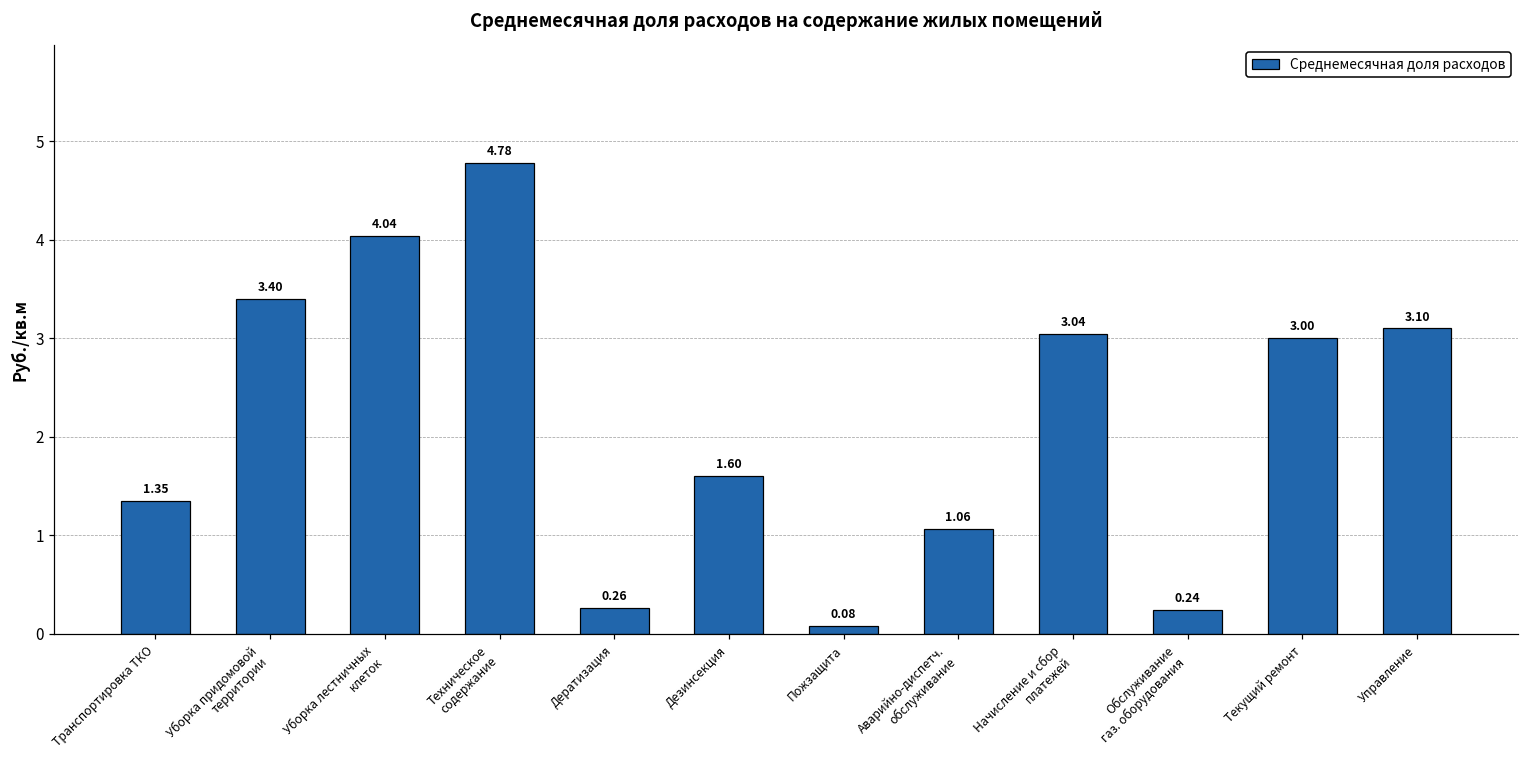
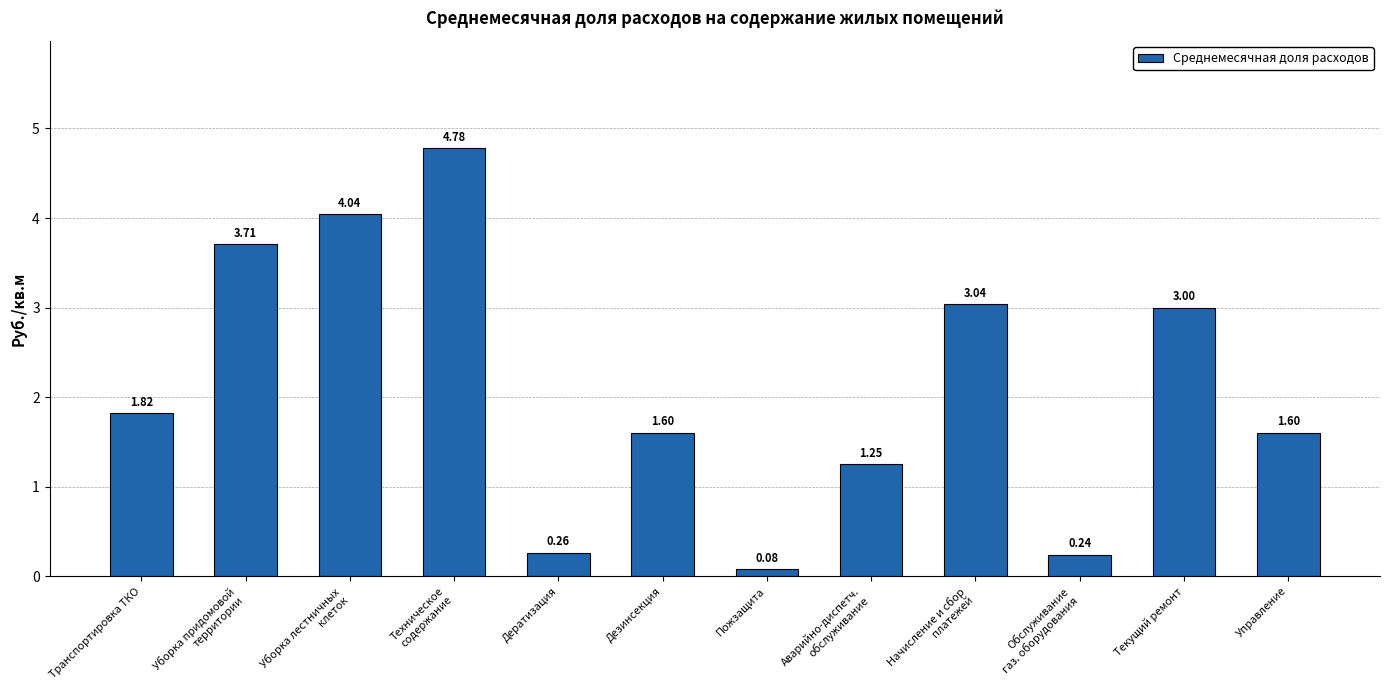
  {
-   "Транспортировка ТКО": 1.35,
-   "Уборка придомовой территории": 3.40,
+   "Транспортировка ТКО": 1.82,
+   "Уборка придомовой территории": 3.71,
    "Уборка лестничных клеток": 4.04,
    "Техническое содержание": 4.78,
    "Дератизация": 0.26,
    "Дезинсекция": 1.60,
    "Пожзащита": 0.08,
-   "Аварийно-диспетч. обслуживание": 1.06,
+   "Аварийно-диспетч. обслуживание": 1.25,
    "Начисление и сбор платежей": 3.04,
    "Обслуживание газ. оборудования": 0.24,
    "Текущий ремонт": 3.00,
-   "Управление": 3.10
+   "Управление": 1.60
  }
